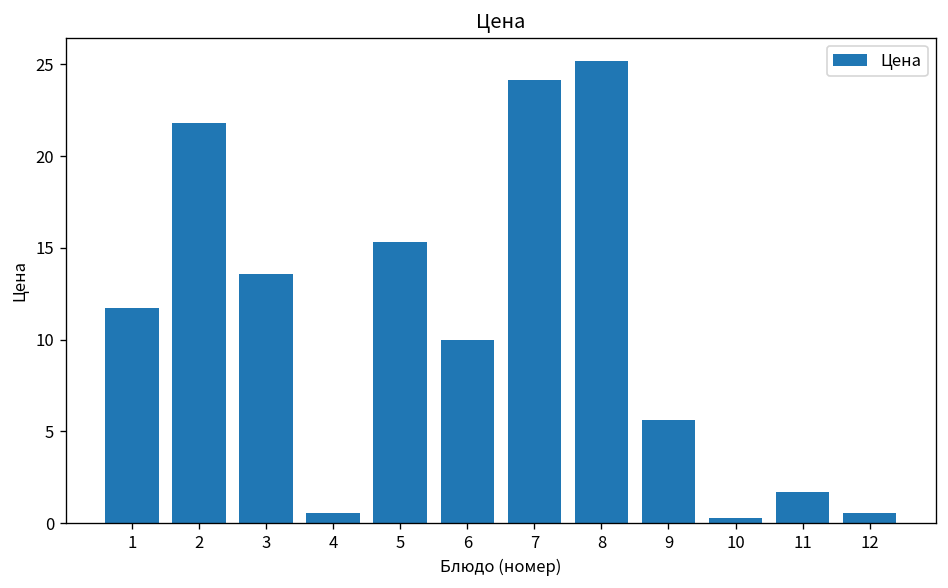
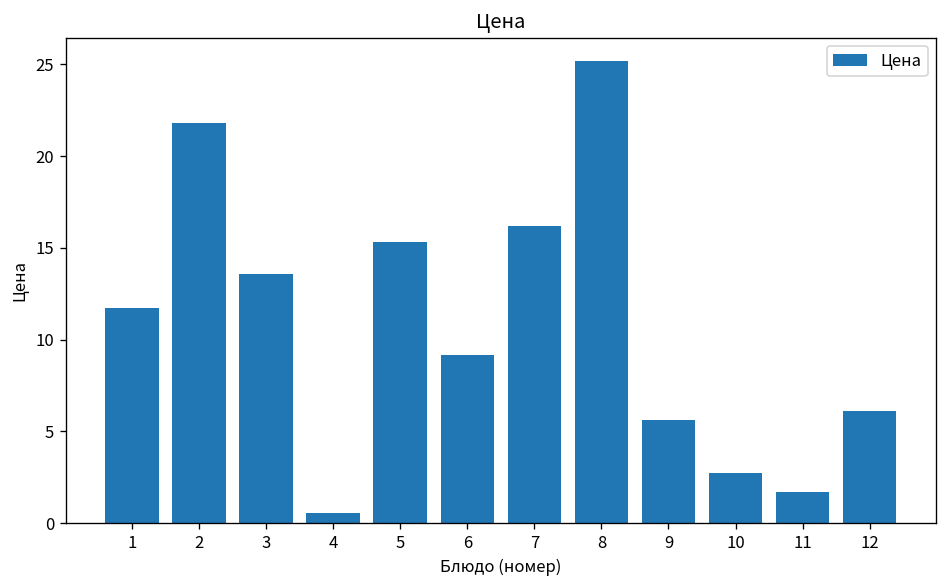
  {
    "1": 11.7,
    "2": 21.8,
    "3": 13.6,
    "4": 0.6,
    "5": 15.3,
-   "6": 10.0,
-   "7": 24.1,
+   "6": 9.1,
+   "7": 16.2,
    "8": 25.2,
    "9": 5.6,
-   "10": 0.3,
+   "10": 2.7,
    "11": 1.7,
-   "12": 0.5
+   "12": 6.1
  }
